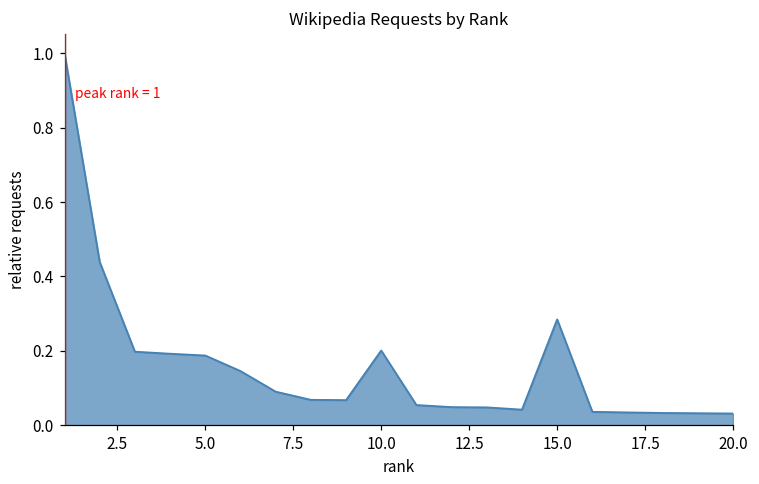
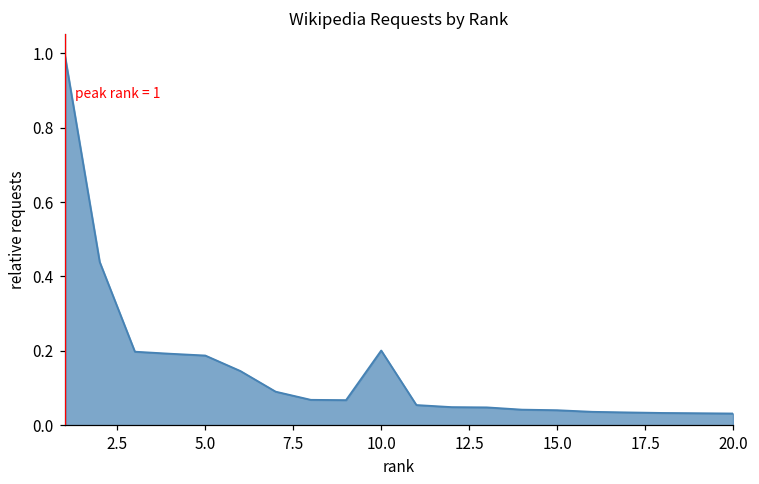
  {
    "5.0": 0.19,
    "10.0": 0.20,
-   "15.0": 0.28,
+   "15.0": 0.04,
    "20.0": 0.03
  }
